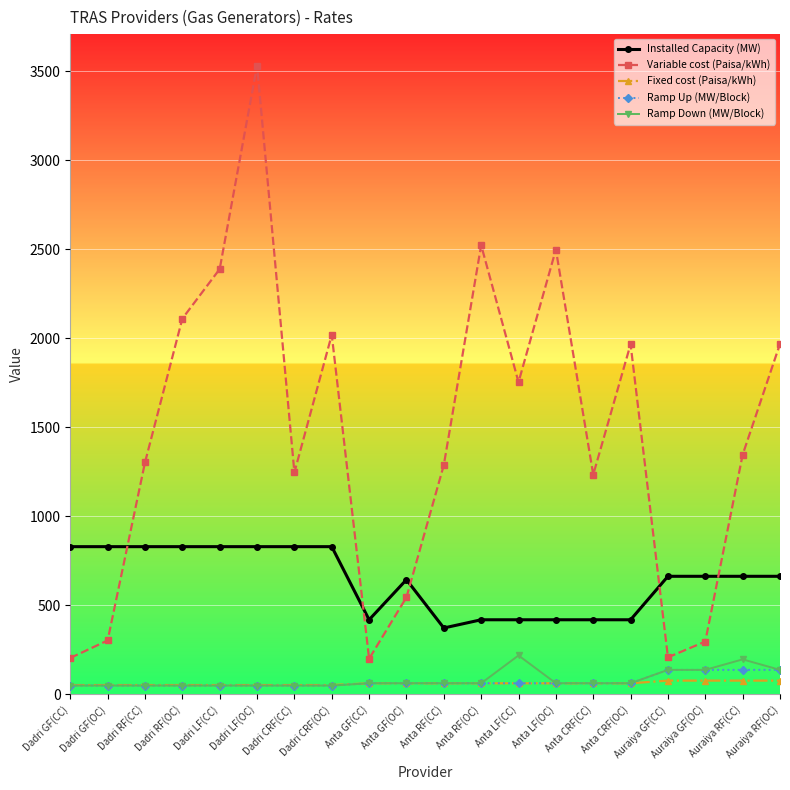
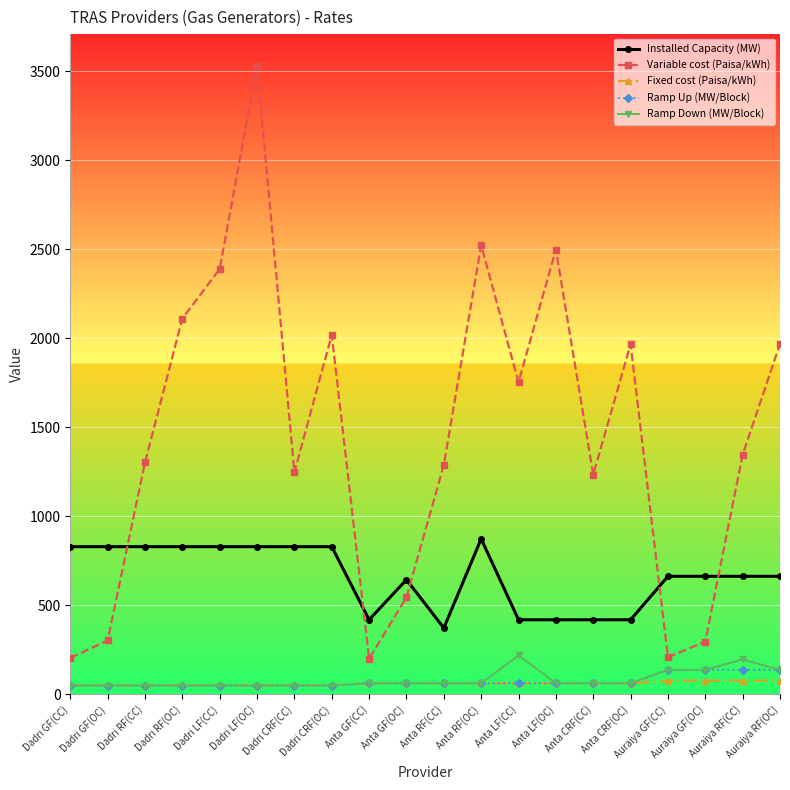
  {
    "Installed Capacity (MW)": {
      "Dadri GF(CC)": 830,
      "Dadri GF(OC)": 830,
      "Dadri RF(CC)": 830,
      "Dadri RF(OC)": 830,
      "Dadri LF(CC)": 830,
      "Dadri LF(OC)": 830,
      "Dadri CRF(CC)": 830,
      "Dadri CRF(OC)": 830,
      "Anta GF(CC)": 420,
      "Anta GF(OC)": 640,
      "Anta RF(CC)": 370,
-     "Anta RF(OC)": 420,
+     "Anta RF(OC)": 870,
      "Anta LF(CC)": 420,
      "Anta LF(OC)": 420,
      "Anta CRF(CC)": 420,
      "Anta CRF(OC)": 420,
      "Auraiya GF(CC)": 660,
      "Auraiya GF(OC)": 660,
      "Auraiya RF(CC)": 660,
      "Auraiya RF(OC)": 660
    },
    "Variable cost (Paisa/kWh)": {
      "Dadri GF(CC)": 210,
      "Dadri GF(OC)": 300,
      "Dadri RF(CC)": 1300,
      "Dadri RF(OC)": 2110,
      "Dadri LF(CC)": 2390,
      "Dadri LF(OC)": 3530,
      "Dadri CRF(CC)": 1250,
      "Dadri CRF(OC)": 2020,
      "Anta GF(CC)": 200,
      "Anta GF(OC)": 550,
      "Anta RF(CC)": 1290,
      "Anta RF(OC)": 2520,
      "Anta LF(CC)": 1750,
      "Anta LF(OC)": 2500,
      "Anta CRF(CC)": 1230,
      "Anta CRF(OC)": 1970,
      "Auraiya GF(CC)": 210,
      "Auraiya GF(OC)": 300,
      "Auraiya RF(CC)": 1350,
      "Auraiya RF(OC)": 1970
    },
    "Fixed cost (Paisa/kWh)": {
      "Auraiya GF(CC)": 80,
      "Auraiya GF(OC)": 80,
      "Auraiya RF(CC)": 80,
      "Auraiya RF(OC)": 80
    },
    "Ramp Up (MW/Block)": {
      "Auraiya RF(CC)": 140
    },
    "Ramp Down (MW/Block)": {
      "Anta LF(CC)": 220,
      "Auraiya RF(CC)": 200
    }
  }
